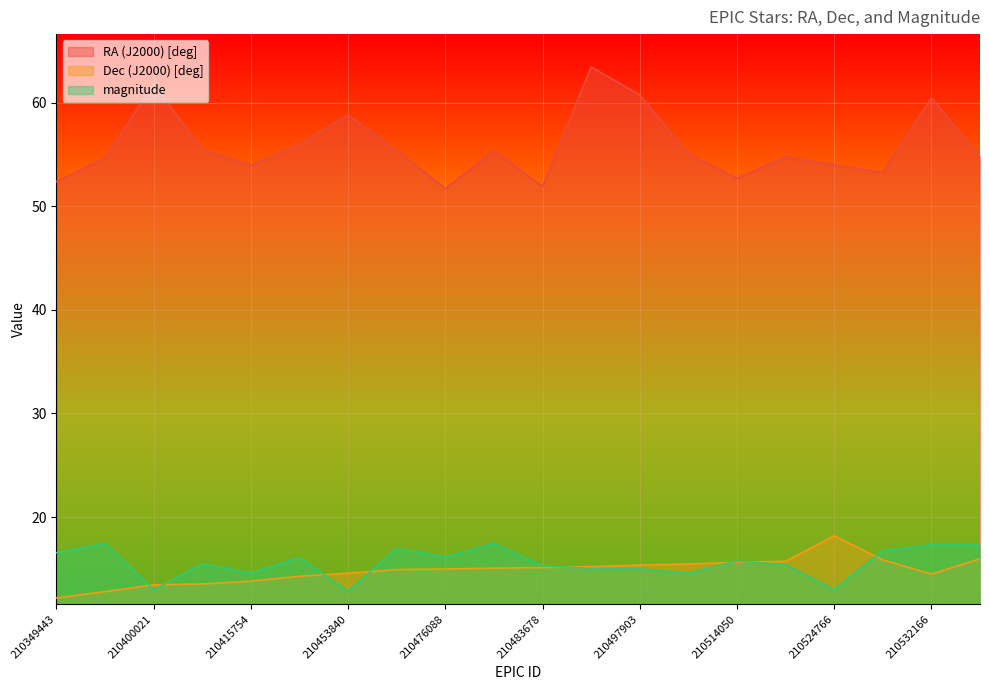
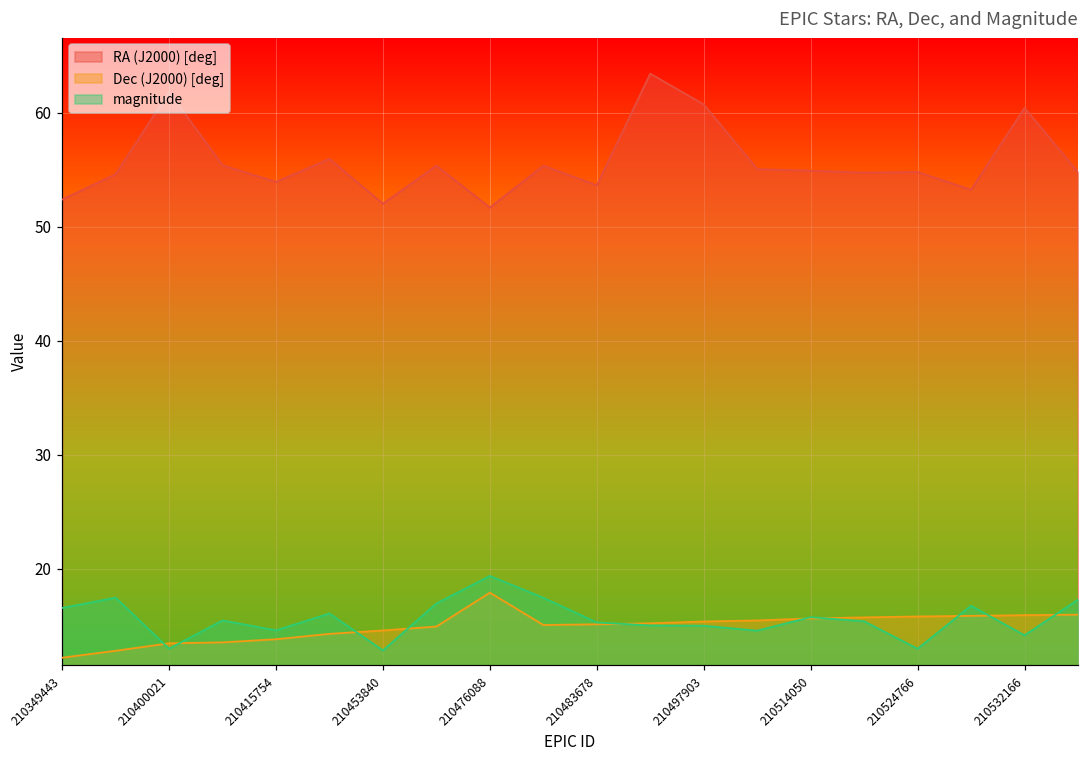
  {
    "RA (J2000) [deg]": {
      "210349443": 52.4,
      "210415754": 53.9,
-     "210453840": 58.8,
+     "210453840": 52.0,
      "210476088": 51.7,
-     "210483678": 51.9,
+     "210483678": 53.6,
      "210497903": 60.7,
-     "210514050": 52.7,
-     "210524766": 54.0,
+     "210514050": 54.9,
+     "210524766": 54.8,
      "210532166": 60.4
    },
    "Dec (J2000) [deg]": {
      "210349443": 12.2,
      "210400021": 13.5,
      "210415754": 13.8,
      "210453840": 14.6,
-     "210476088": 15.0,
+     "210476088": 17.9,
      "210497903": 15.4,
-     "210524766": 18.2,
-     "210532166": 14.5
+     "210524766": 15.8,
+     "210532166": 15.9
    },
    "magnitude": {
      "210349443": 16.6,
      "210400021": 13.0,
      "210415754": 14.6,
      "210453840": 12.8,
-     "210476088": 16.2,
+     "210476088": 19.4,
      "210497903": 15.0,
      "210524766": 13.0,
-     "210532166": 17.3
+     "210532166": 14.2
    }
  }
